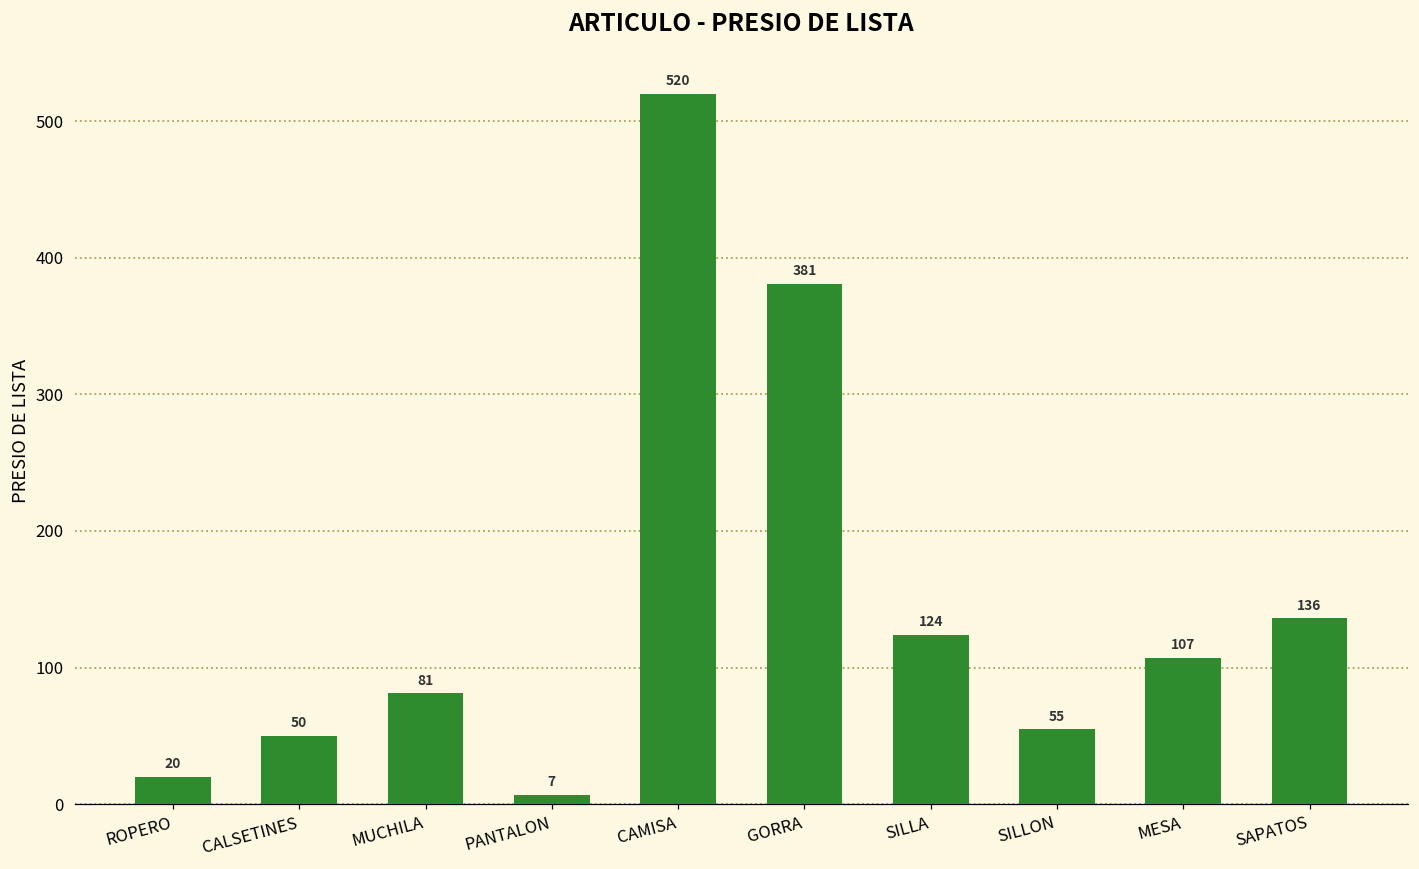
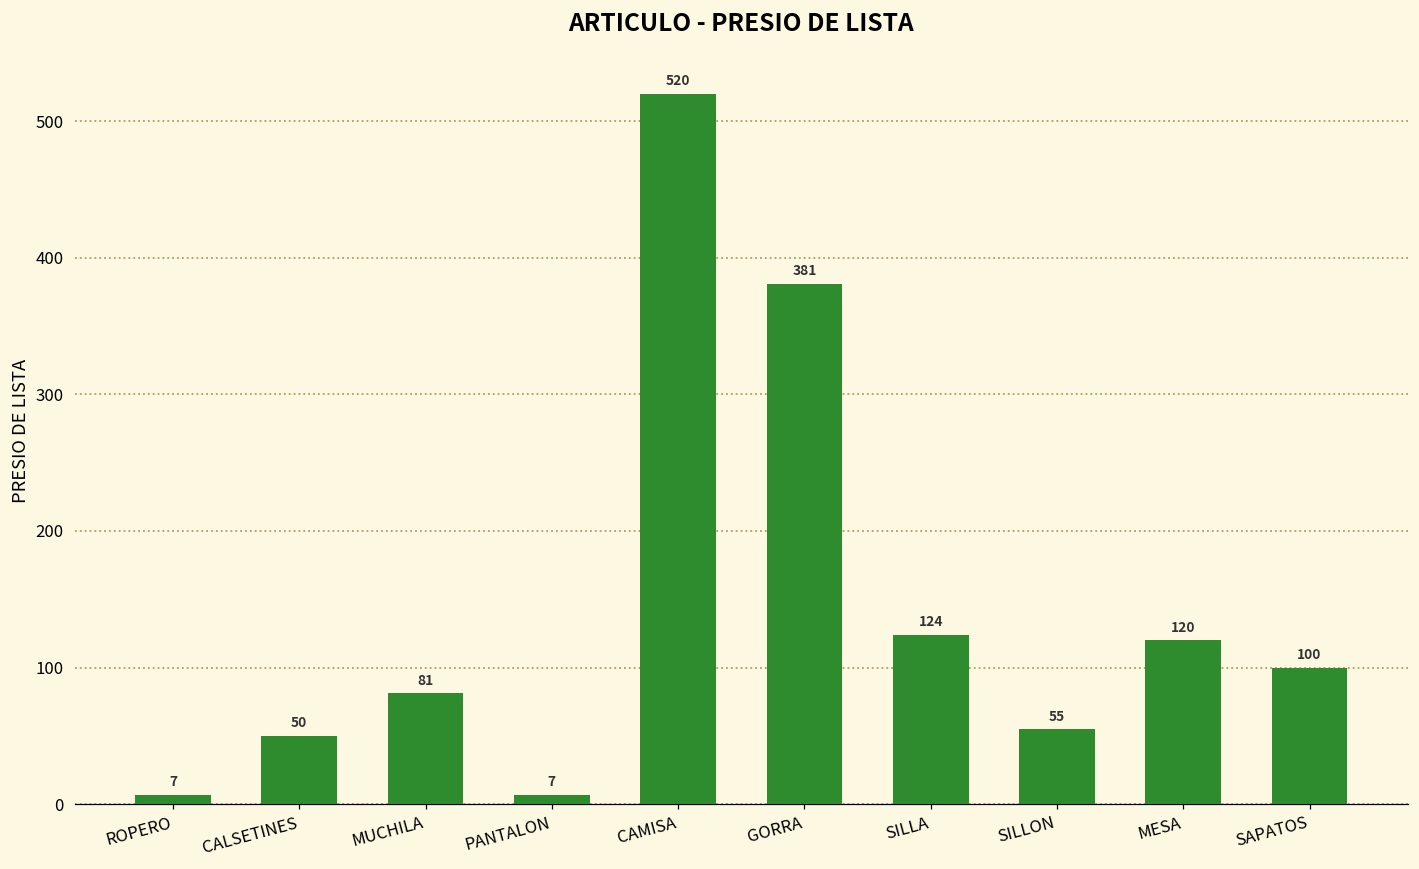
  {
-   "ROPERO": 20,
+   "ROPERO": 7,
    "CALSETINES": 50,
    "MUCHILA": 81,
    "PANTALON": 7,
    "CAMISA": 520,
    "GORRA": 381,
    "SILLA": 124,
    "SILLON": 55,
-   "MESA": 107,
-   "SAPATOS": 136
+   "MESA": 120,
+   "SAPATOS": 100
  }
